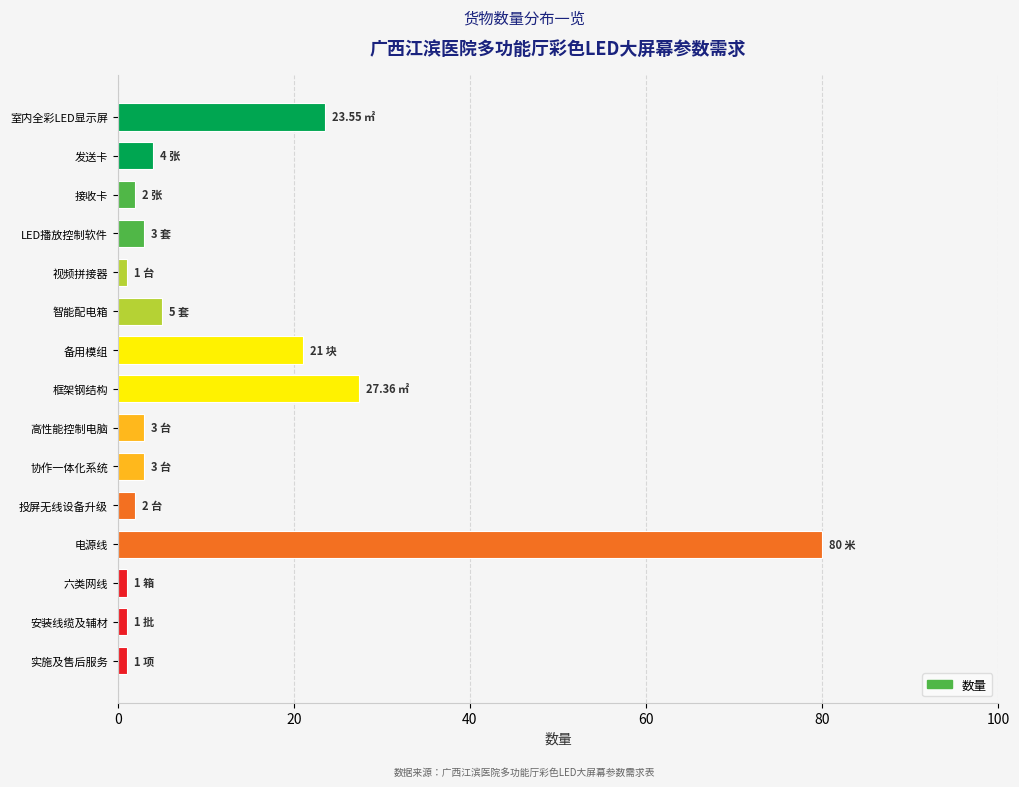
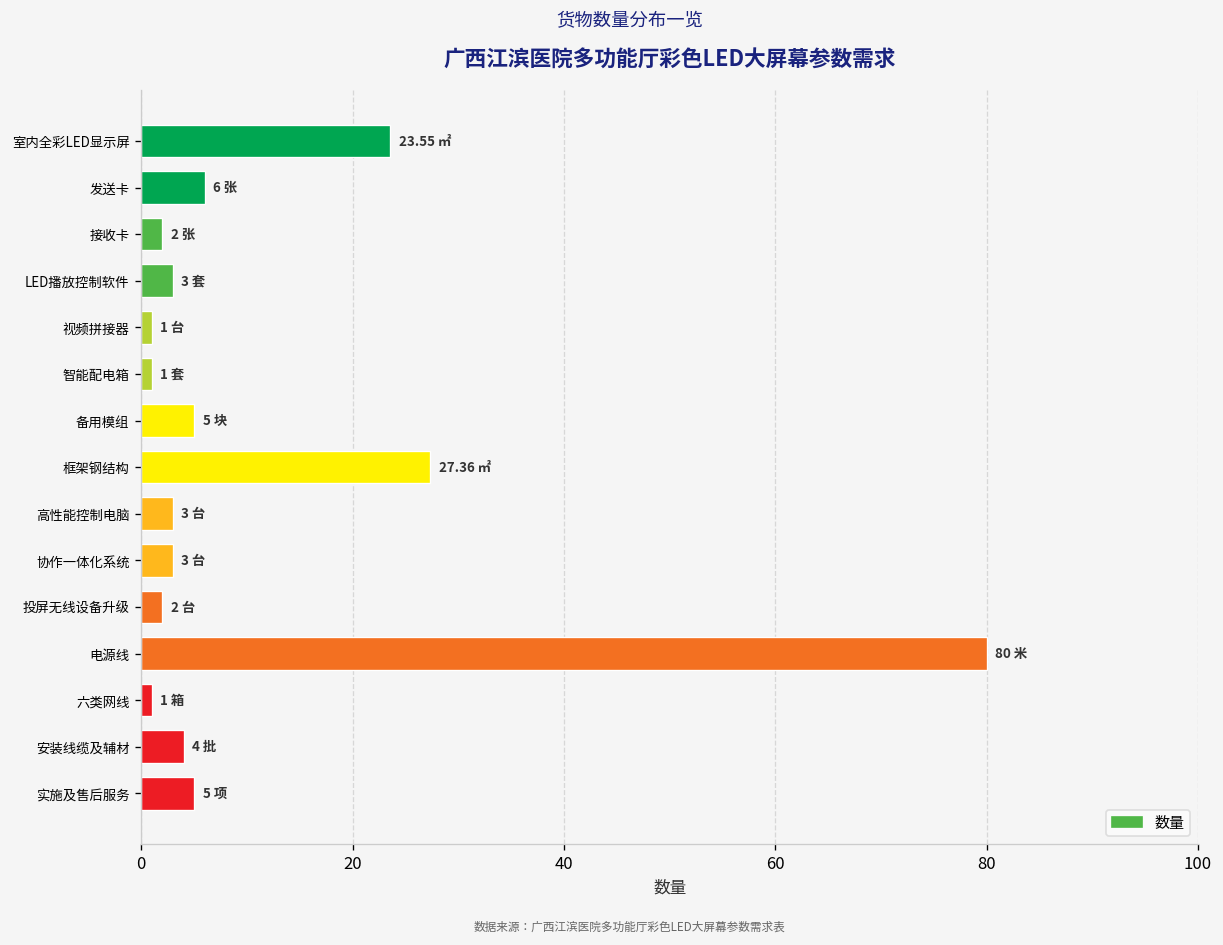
  {
    "室内全彩LED显示屏": 23.55,
-   "发送卡": 4,
+   "发送卡": 6,
    "接收卡": 2,
    "LED播放控制软件": 3,
    "视频拼接器": 1,
-   "智能配电箱": 5,
-   "备用模组": 21,
+   "智能配电箱": 1,
+   "备用模组": 5,
    "框架钢结构": 27.36,
    "高性能控制电脑": 3,
    "协作一体化系统": 3,
    "投屏无线设备升级": 2,
    "电源线": 80,
    "六类网线": 1,
-   "安装线缆及辅材": 1,
-   "实施及售后服务": 1
+   "安装线缆及辅材": 4,
+   "实施及售后服务": 5
  }
